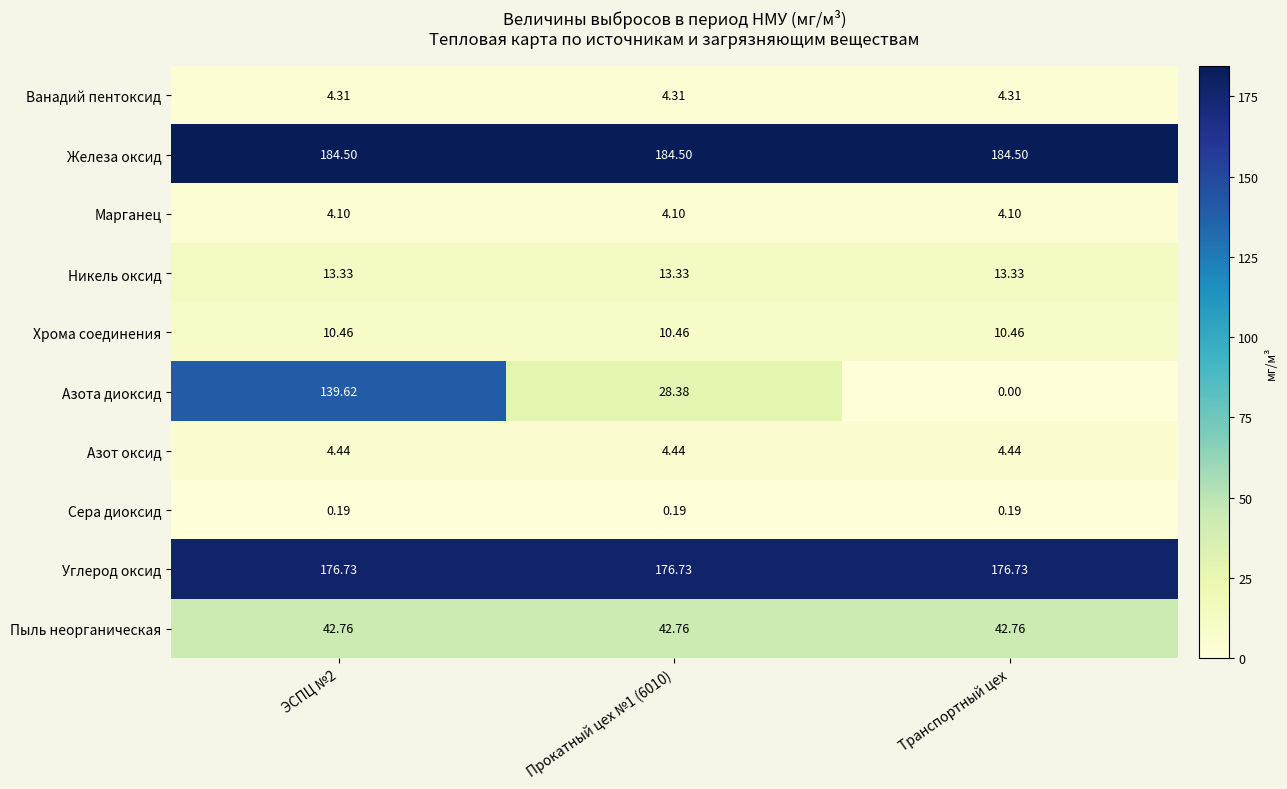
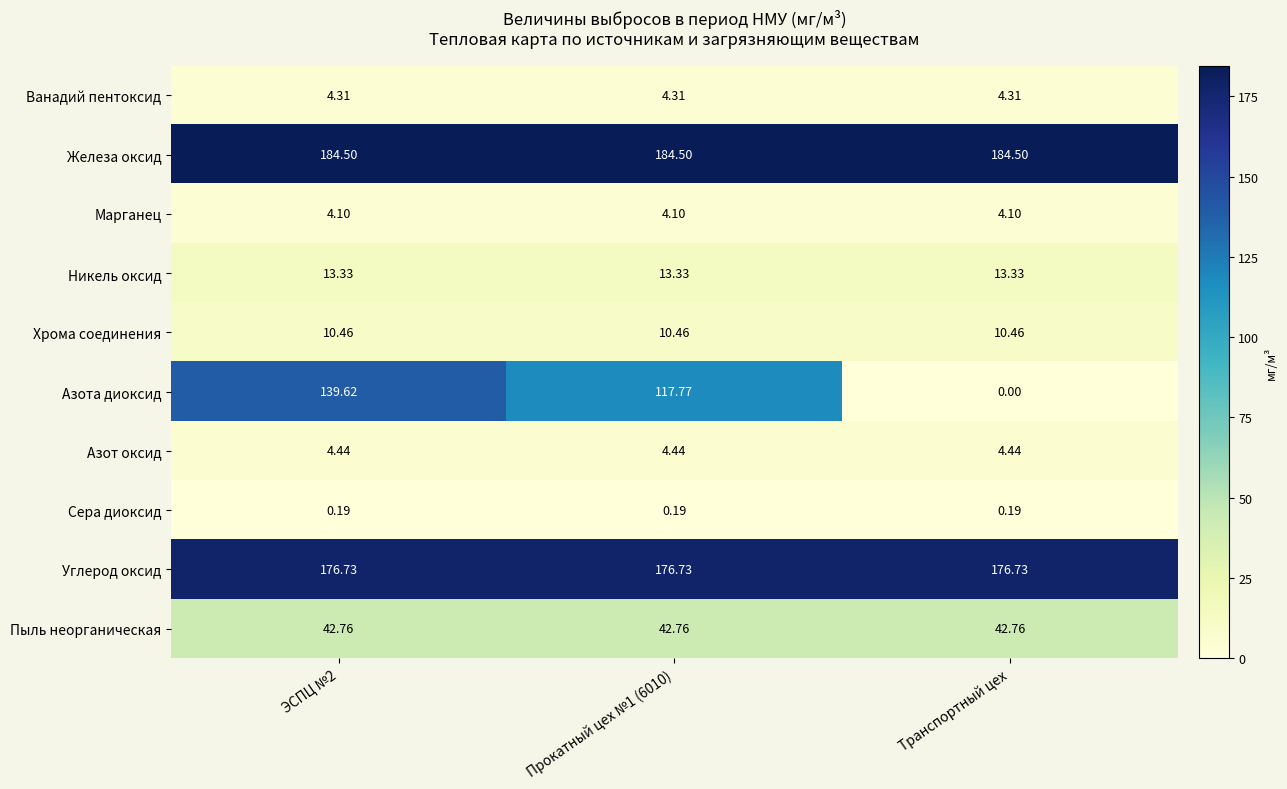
  {
    "Ванадий пентоксид": {
      "ЭСПЦ №2": 4.31,
      "Прокатный цех №1 (6010)": 4.31,
      "Транспортный цех": 4.31
    },
    "Железа оксид": {
      "ЭСПЦ №2": 184.50,
      "Прокатный цех №1 (6010)": 184.50,
      "Транспортный цех": 184.50
    },
    "Марганец": {
      "ЭСПЦ №2": 4.10,
      "Прокатный цех №1 (6010)": 4.10,
      "Транспортный цех": 4.10
    },
    "Никель оксид": {
      "ЭСПЦ №2": 13.33,
      "Прокатный цех №1 (6010)": 13.33,
      "Транспортный цех": 13.33
    },
    "Хрома соединения": {
      "ЭСПЦ №2": 10.46,
      "Прокатный цех №1 (6010)": 10.46,
      "Транспортный цех": 10.46
    },
    "Азота диоксид": {
      "ЭСПЦ №2": 139.62,
-     "Прокатный цех №1 (6010)": 28.38,
+     "Прокатный цех №1 (6010)": 117.77,
      "Транспортный цех": 0.00
    },
    "Азот оксид": {
      "ЭСПЦ №2": 4.44,
      "Прокатный цех №1 (6010)": 4.44,
      "Транспортный цех": 4.44
    },
    "Сера диоксид": {
      "ЭСПЦ №2": 0.19,
      "Прокатный цех №1 (6010)": 0.19,
      "Транспортный цех": 0.19
    },
    "Углерод оксид": {
      "ЭСПЦ №2": 176.73,
      "Прокатный цех №1 (6010)": 176.73,
      "Транспортный цех": 176.73
    },
    "Пыль неорганическая": {
      "ЭСПЦ №2": 42.76,
      "Прокатный цех №1 (6010)": 42.76,
      "Транспортный цех": 42.76
    }
  }
